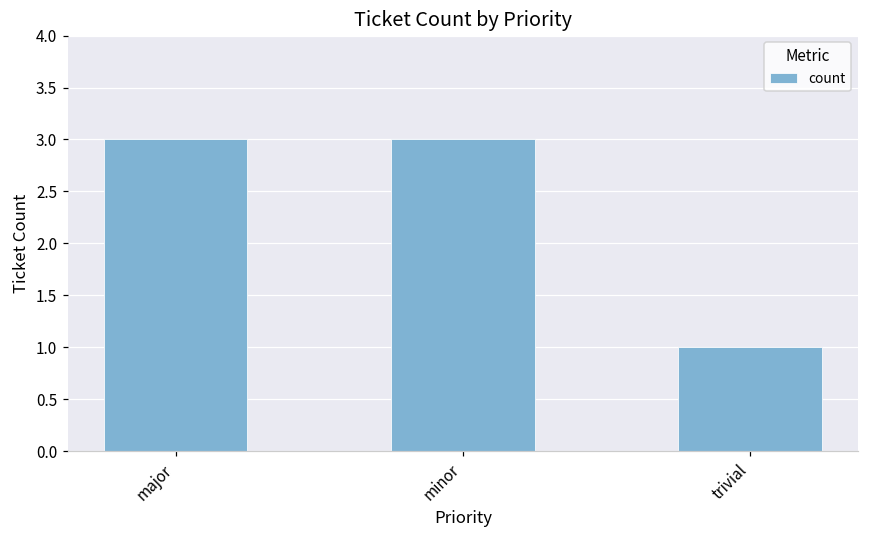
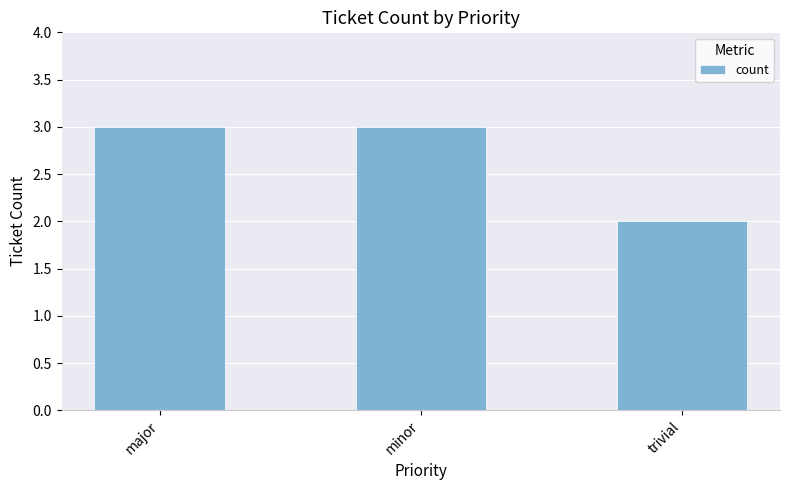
  {
    "major": 3,
    "minor": 3,
-   "trivial": 1
+   "trivial": 2
  }
